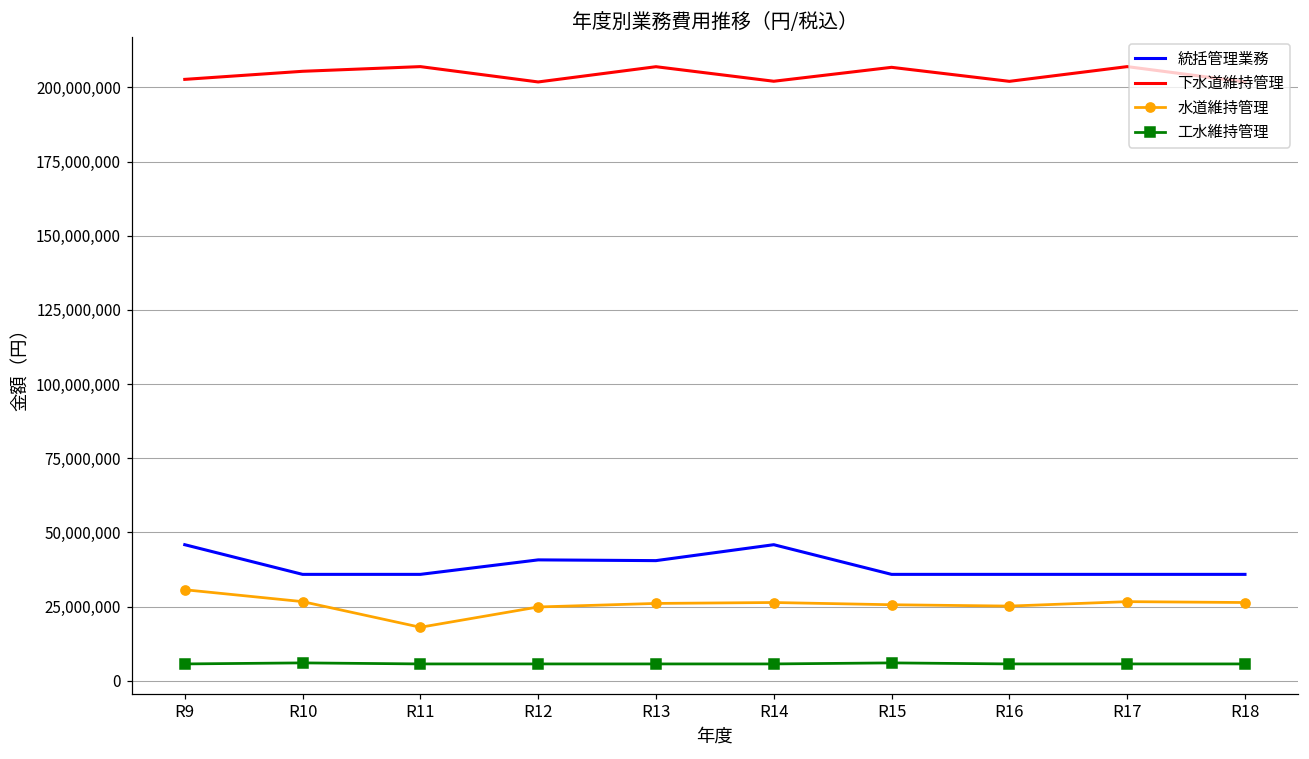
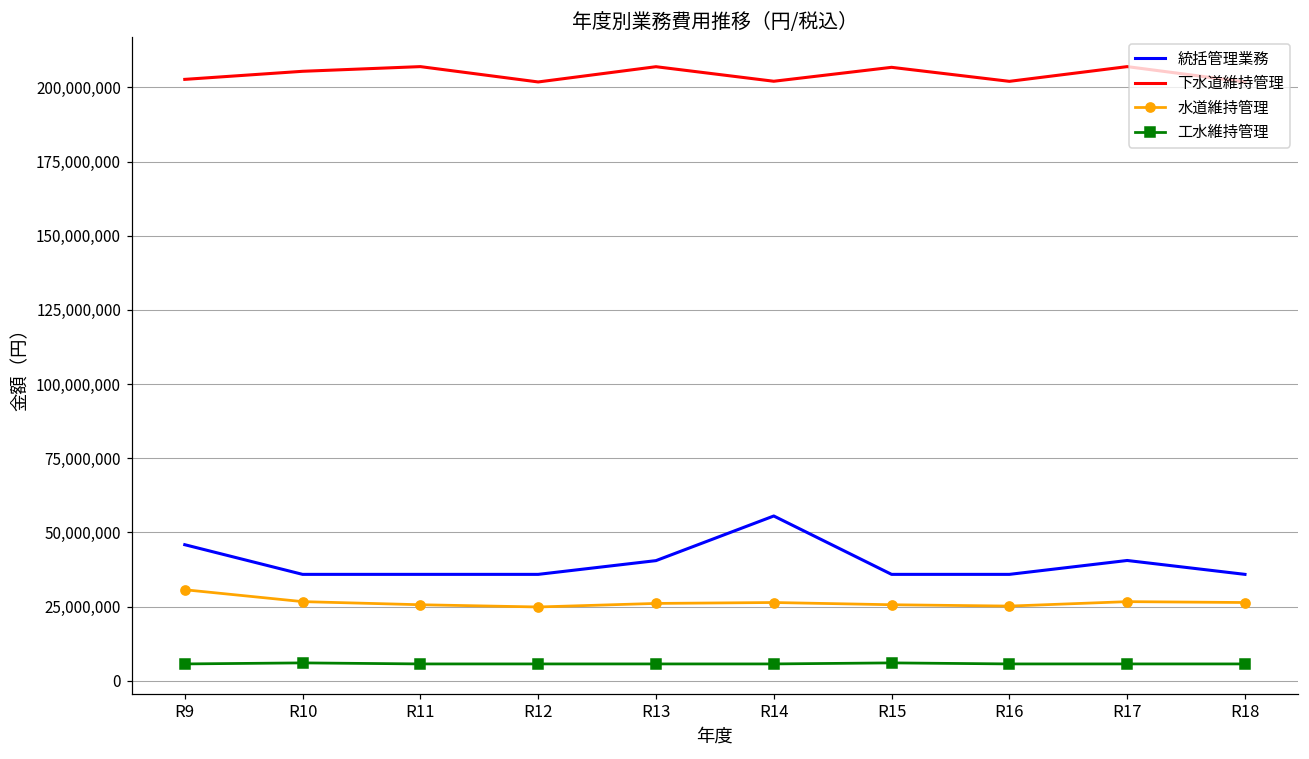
  {
    "統括管理業務": {
      "R9": "46,000,000",
      "R10": "36,000,000",
      "R11": "36,000,000",
-     "R12": "41,000,000",
+     "R12": "36,000,000",
      "R13": "41,000,000",
-     "R14": "46,000,000",
+     "R14": "56,000,000",
      "R15": "36,000,000",
      "R16": "36,000,000",
-     "R17": "36,000,000",
+     "R17": "41,000,000",
      "R18": "36,000,000"
    },
    "下水道維持管理": {
      "R9": "203,000,000",
      "R10": "205,000,000",
      "R11": "207,000,000",
      "R12": "202,000,000",
      "R13": "207,000,000",
      "R14": "202,000,000",
      "R15": "207,000,000",
      "R16": "202,000,000",
      "R17": "207,000,000"
    },
    "水道維持管理": {
      "R9": "31,000,000",
      "R10": "27,000,000",
-     "R11": "18,000,000",
+     "R11": "26,000,000",
      "R12": "25,000,000",
      "R13": "26,000,000",
      "R14": "26,000,000",
      "R15": "26,000,000",
      "R16": "25,000,000",
      "R17": "27,000,000",
      "R18": "26,000,000"
    },
    "工水維持管理": {
      "R9": "6,000,000",
      "R10": "6,000,000",
      "R11": "6,000,000",
      "R12": "6,000,000",
      "R13": "6,000,000",
      "R14": "6,000,000",
      "R15": "6,000,000",
      "R16": "6,000,000",
      "R17": "6,000,000",
      "R18": "6,000,000"
    }
  }
